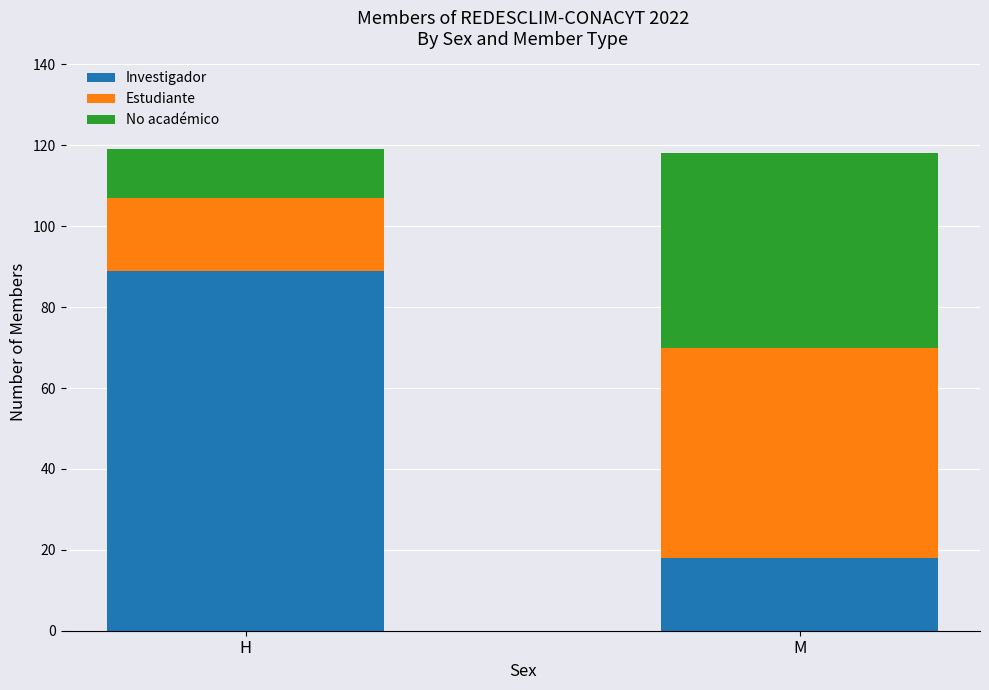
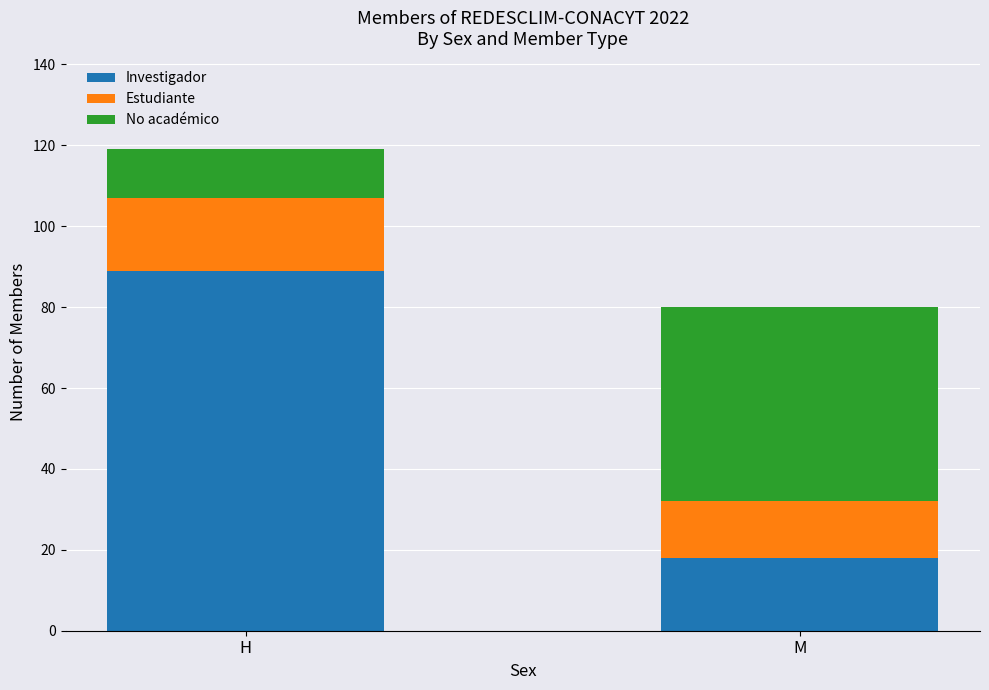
  {
    "Investigador": {
      "H": 89,
      "M": 18
    },
    "Estudiante": {
      "H": 18,
-     "M": 52
+     "M": 14
    },
    "No académico": {
      "H": 12,
      "M": 48
    }
  }
